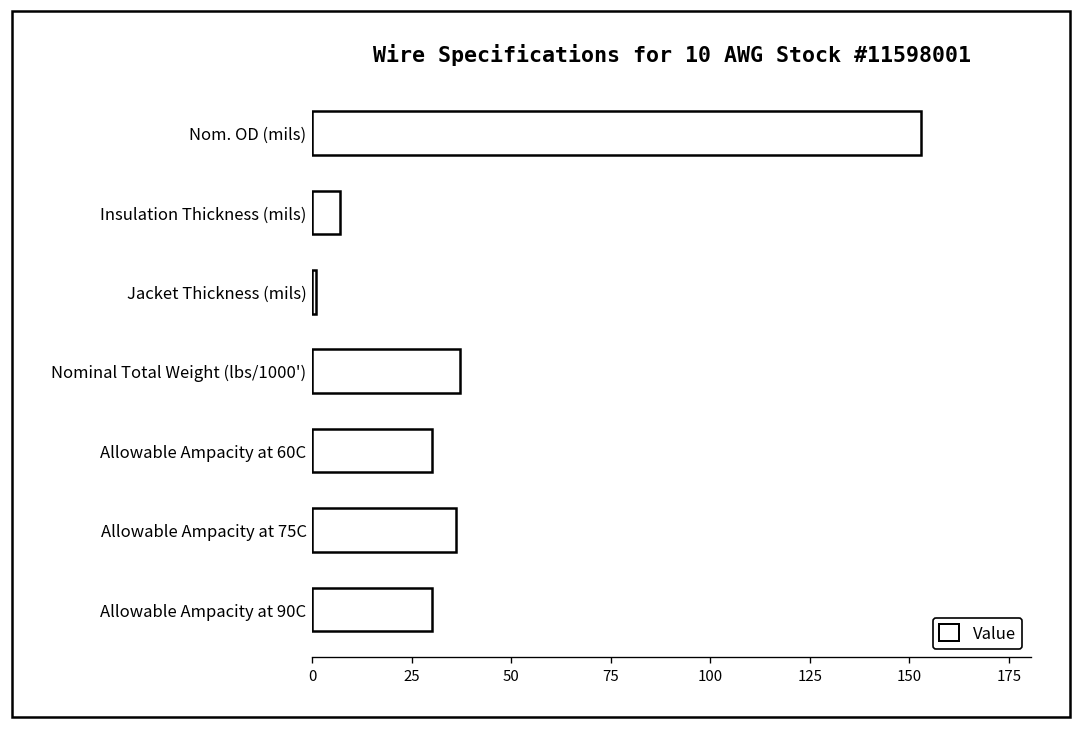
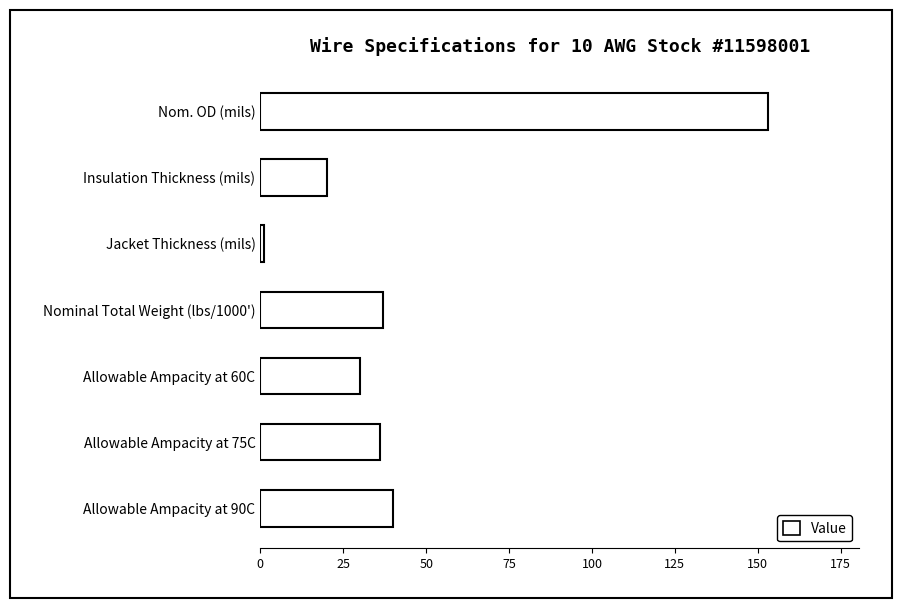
  {
    "Nom. OD (mils)": 153,
-   "Insulation Thickness (mils)": 7,
+   "Insulation Thickness (mils)": 20,
    "Jacket Thickness (mils)": 1,
    "Nominal Total Weight (lbs/1000')": 37,
    "Allowable Ampacity at 60C": 30,
    "Allowable Ampacity at 75C": 36,
-   "Allowable Ampacity at 90C": 30
+   "Allowable Ampacity at 90C": 40
  }
